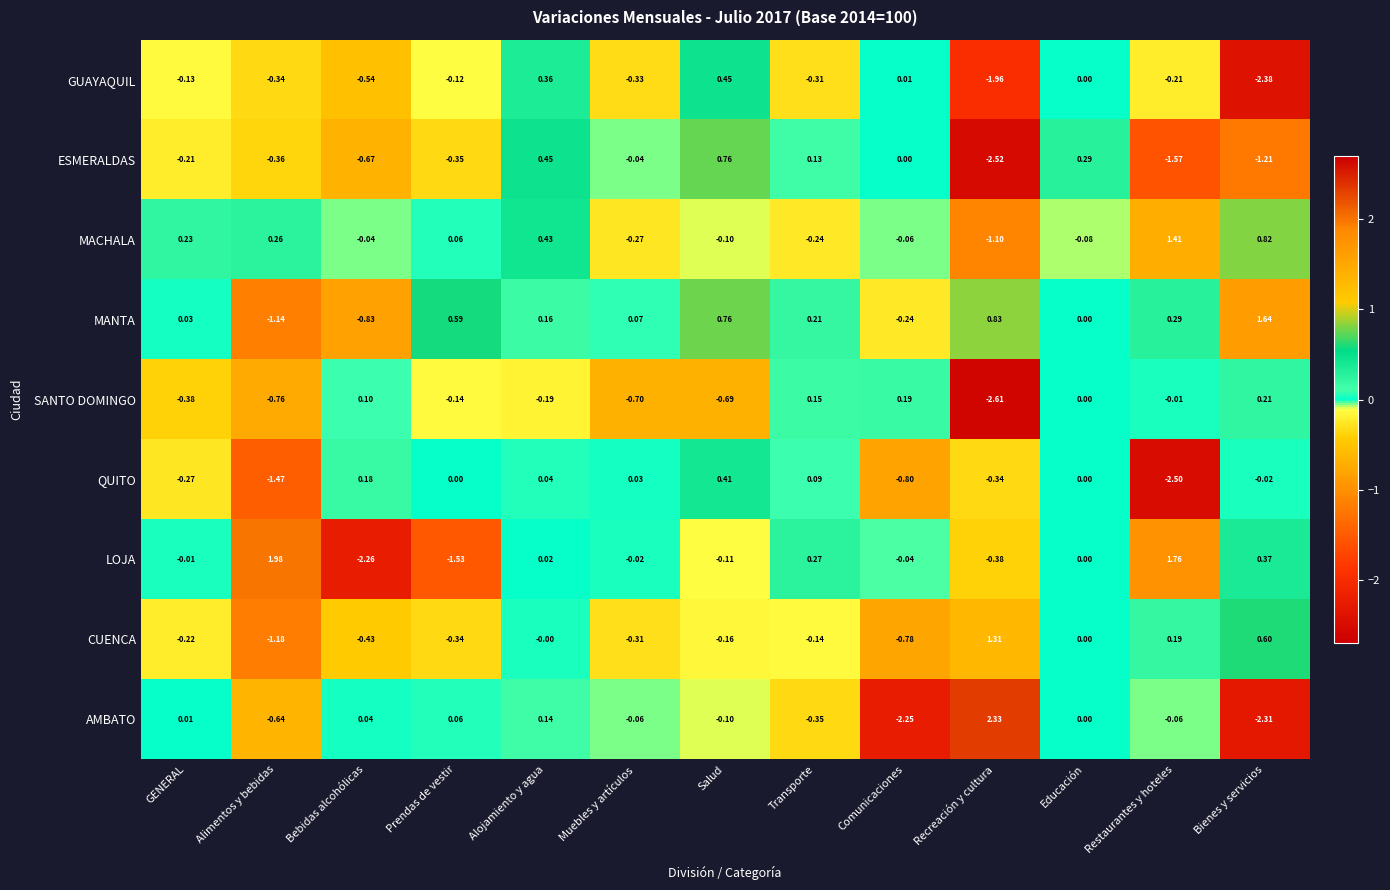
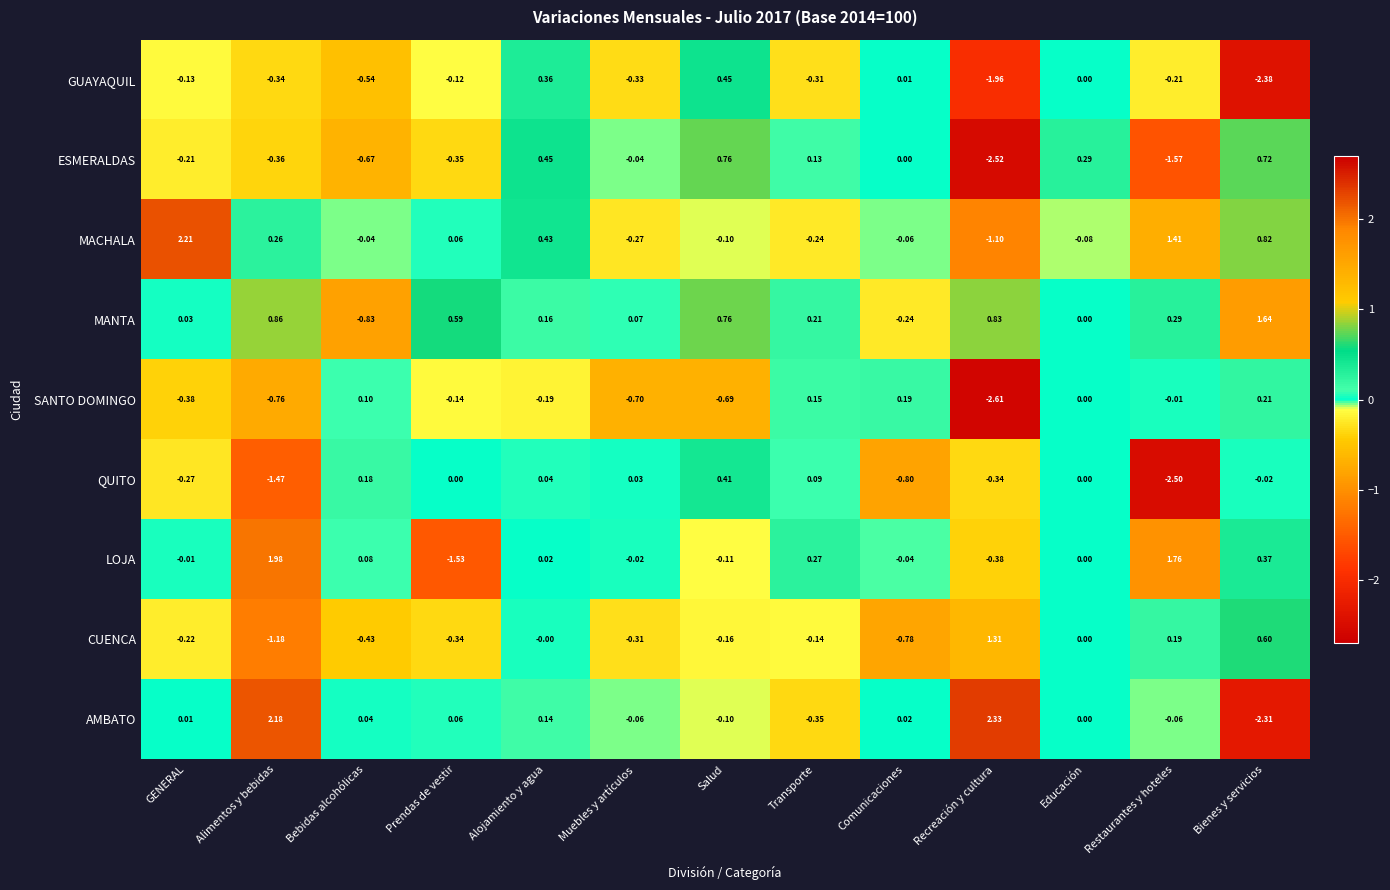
  {
    "GUAYAQUIL": {
      "GENERAL": -0.13,
      "Alimentos y bebidas": -0.34,
      "Bebidas alcohólicas": -0.54,
      "Prendas de vestir": -0.12,
      "Alojamiento y agua": 0.36,
      "Muebles y artículos": -0.33,
      "Salud": 0.45,
      "Transporte": -0.31,
      "Comunicaciones": 0.01,
      "Recreación y cultura": -1.96,
      "Educación": 0.00,
      "Restaurantes y hoteles": -0.21,
      "Bienes y servicios": -2.38
    },
    "ESMERALDAS": {
      "GENERAL": -0.21,
      "Alimentos y bebidas": -0.36,
      "Bebidas alcohólicas": -0.67,
      "Prendas de vestir": -0.35,
      "Alojamiento y agua": 0.45,
      "Muebles y artículos": -0.04,
      "Salud": 0.76,
      "Transporte": 0.13,
      "Comunicaciones": 0.00,
      "Recreación y cultura": -2.52,
      "Educación": 0.29,
      "Restaurantes y hoteles": -1.57,
-     "Bienes y servicios": -1.21
+     "Bienes y servicios": 0.72
    },
    "MACHALA": {
-     "GENERAL": 0.23,
+     "GENERAL": 2.21,
      "Alimentos y bebidas": 0.26,
      "Bebidas alcohólicas": -0.04,
      "Prendas de vestir": 0.06,
      "Alojamiento y agua": 0.43,
      "Muebles y artículos": -0.27,
      "Salud": -0.10,
      "Transporte": -0.24,
      "Comunicaciones": -0.06,
      "Recreación y cultura": -1.10,
      "Educación": -0.08,
      "Restaurantes y hoteles": 1.41,
      "Bienes y servicios": 0.82
    },
    "MANTA": {
      "GENERAL": 0.03,
-     "Alimentos y bebidas": -1.14,
+     "Alimentos y bebidas": 0.86,
      "Bebidas alcohólicas": -0.83,
      "Prendas de vestir": 0.59,
      "Alojamiento y agua": 0.16,
      "Muebles y artículos": 0.07,
      "Salud": 0.76,
      "Transporte": 0.21,
      "Comunicaciones": -0.24,
      "Recreación y cultura": 0.83,
      "Educación": 0.00,
      "Restaurantes y hoteles": 0.29,
      "Bienes y servicios": 1.64
    },
    "SANTO DOMINGO": {
      "GENERAL": -0.38,
      "Alimentos y bebidas": -0.76,
      "Bebidas alcohólicas": 0.10,
      "Prendas de vestir": -0.14,
      "Alojamiento y agua": -0.19,
      "Muebles y artículos": -0.70,
      "Salud": -0.69,
      "Transporte": 0.15,
      "Comunicaciones": 0.19,
      "Recreación y cultura": -2.61,
      "Educación": 0.00,
      "Restaurantes y hoteles": -0.01,
      "Bienes y servicios": 0.21
    },
    "QUITO": {
      "GENERAL": -0.27,
      "Alimentos y bebidas": -1.47,
      "Bebidas alcohólicas": 0.18,
      "Prendas de vestir": 0.00,
      "Alojamiento y agua": 0.04,
      "Muebles y artículos": 0.03,
      "Salud": 0.41,
      "Transporte": 0.09,
      "Comunicaciones": -0.80,
      "Recreación y cultura": -0.34,
      "Educación": 0.00,
      "Restaurantes y hoteles": -2.50,
      "Bienes y servicios": -0.02
    },
    "LOJA": {
      "GENERAL": -0.01,
      "Alimentos y bebidas": 1.98,
-     "Bebidas alcohólicas": -2.26,
+     "Bebidas alcohólicas": 0.08,
      "Prendas de vestir": -1.53,
      "Alojamiento y agua": 0.02,
      "Muebles y artículos": -0.02,
      "Salud": -0.11,
      "Transporte": 0.27,
      "Comunicaciones": -0.04,
      "Recreación y cultura": -0.38,
      "Educación": 0.00,
      "Restaurantes y hoteles": 1.76,
      "Bienes y servicios": 0.37
    },
    "CUENCA": {
      "GENERAL": -0.22,
      "Alimentos y bebidas": -1.18,
      "Bebidas alcohólicas": -0.43,
      "Prendas de vestir": -0.34,
      "Alojamiento y agua": -0.00,
      "Muebles y artículos": -0.31,
      "Salud": -0.16,
      "Transporte": -0.14,
      "Comunicaciones": -0.78,
      "Recreación y cultura": 1.31,
      "Educación": 0.00,
      "Restaurantes y hoteles": 0.19,
      "Bienes y servicios": 0.60
    },
    "AMBATO": {
      "GENERAL": 0.01,
-     "Alimentos y bebidas": -0.64,
+     "Alimentos y bebidas": 2.18,
      "Bebidas alcohólicas": 0.04,
      "Prendas de vestir": 0.06,
      "Alojamiento y agua": 0.14,
      "Muebles y artículos": -0.06,
      "Salud": -0.10,
      "Transporte": -0.35,
-     "Comunicaciones": -2.25,
+     "Comunicaciones": 0.02,
      "Recreación y cultura": 2.33,
      "Educación": 0.00,
      "Restaurantes y hoteles": -0.06,
      "Bienes y servicios": -2.31
    }
  }
